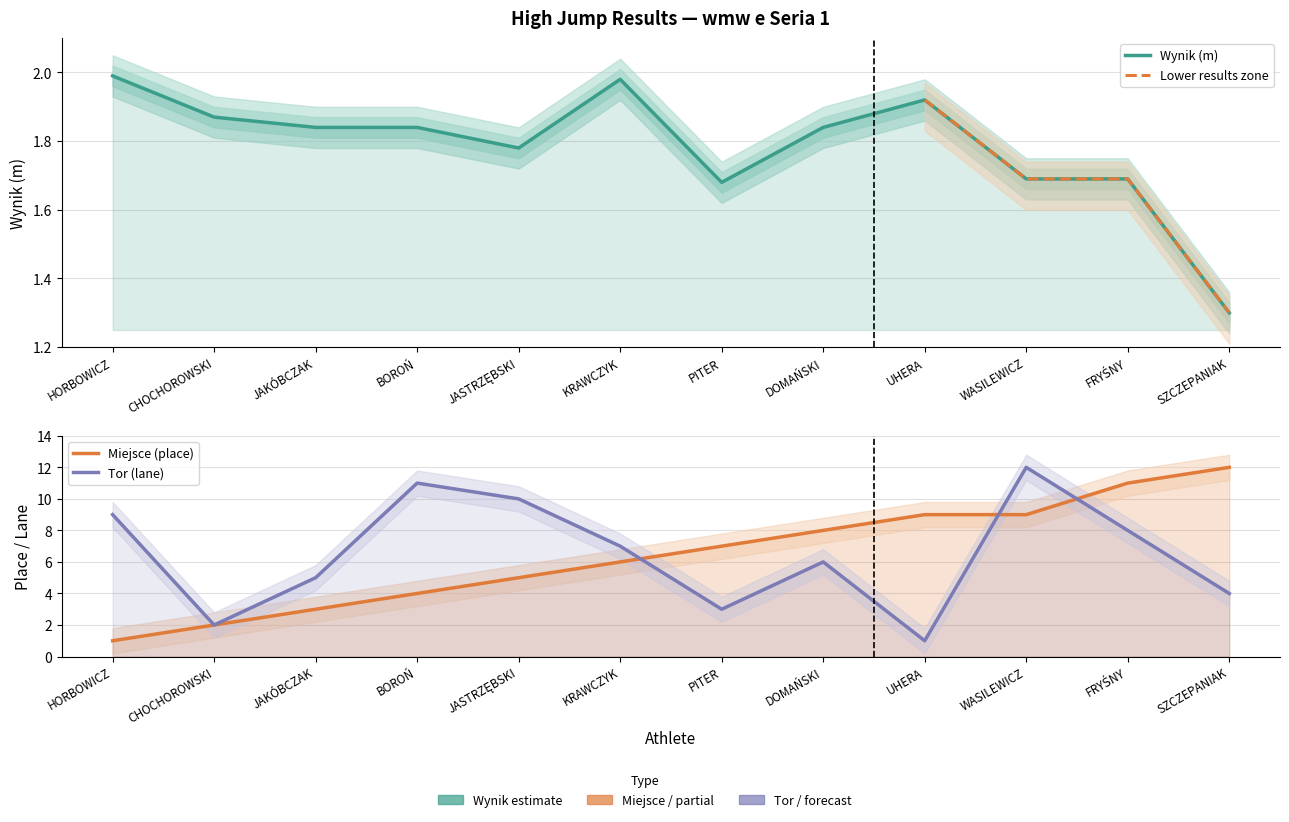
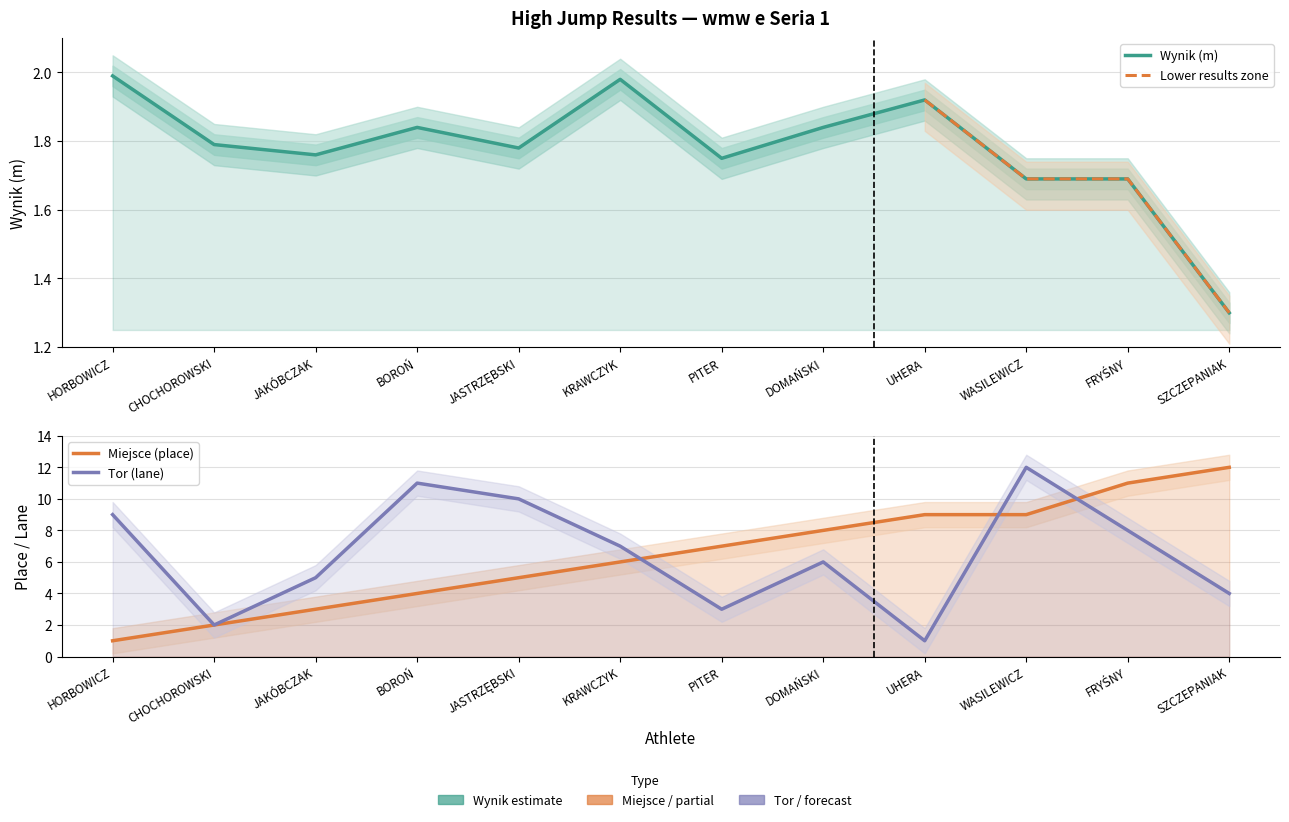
  {
    "High Jump Results — wmw e Seria 1": {
      "Wynik (m)": {
        "HORBOWICZ": 1.99,
-       "CHOCHOROWSKI": 1.87,
-       "JAKÓBCZAK": 1.84,
+       "CHOCHOROWSKI": 1.79,
+       "JAKÓBCZAK": 1.76,
        "BOROŃ": 1.84,
        "JASTRZĘBSKI": 1.78,
        "KRAWCZYK": 1.98,
-       "PITER": 1.68,
+       "PITER": 1.75,
        "DOMAŃSKI": 1.84
      }
    }
  }
